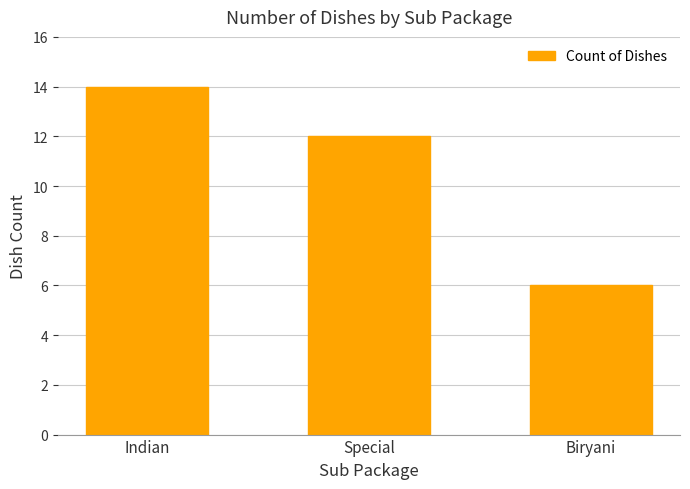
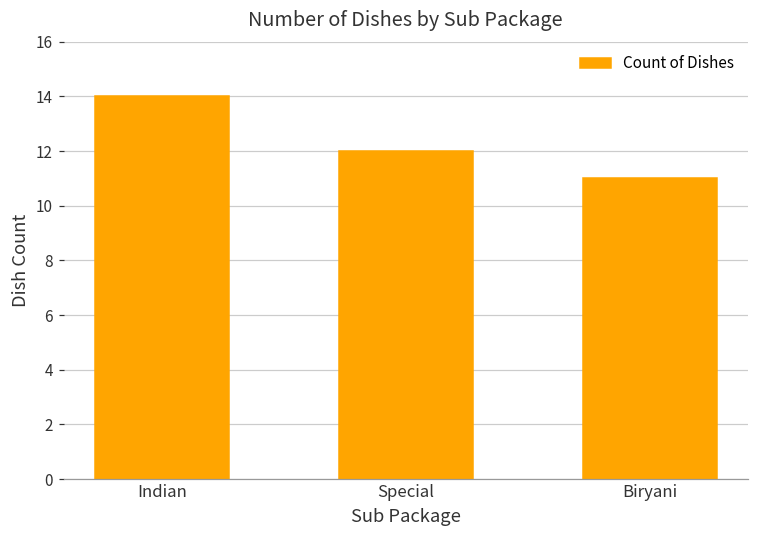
  {
    "Indian": 14,
    "Special": 12,
-   "Biryani": 6
+   "Biryani": 11
  }
